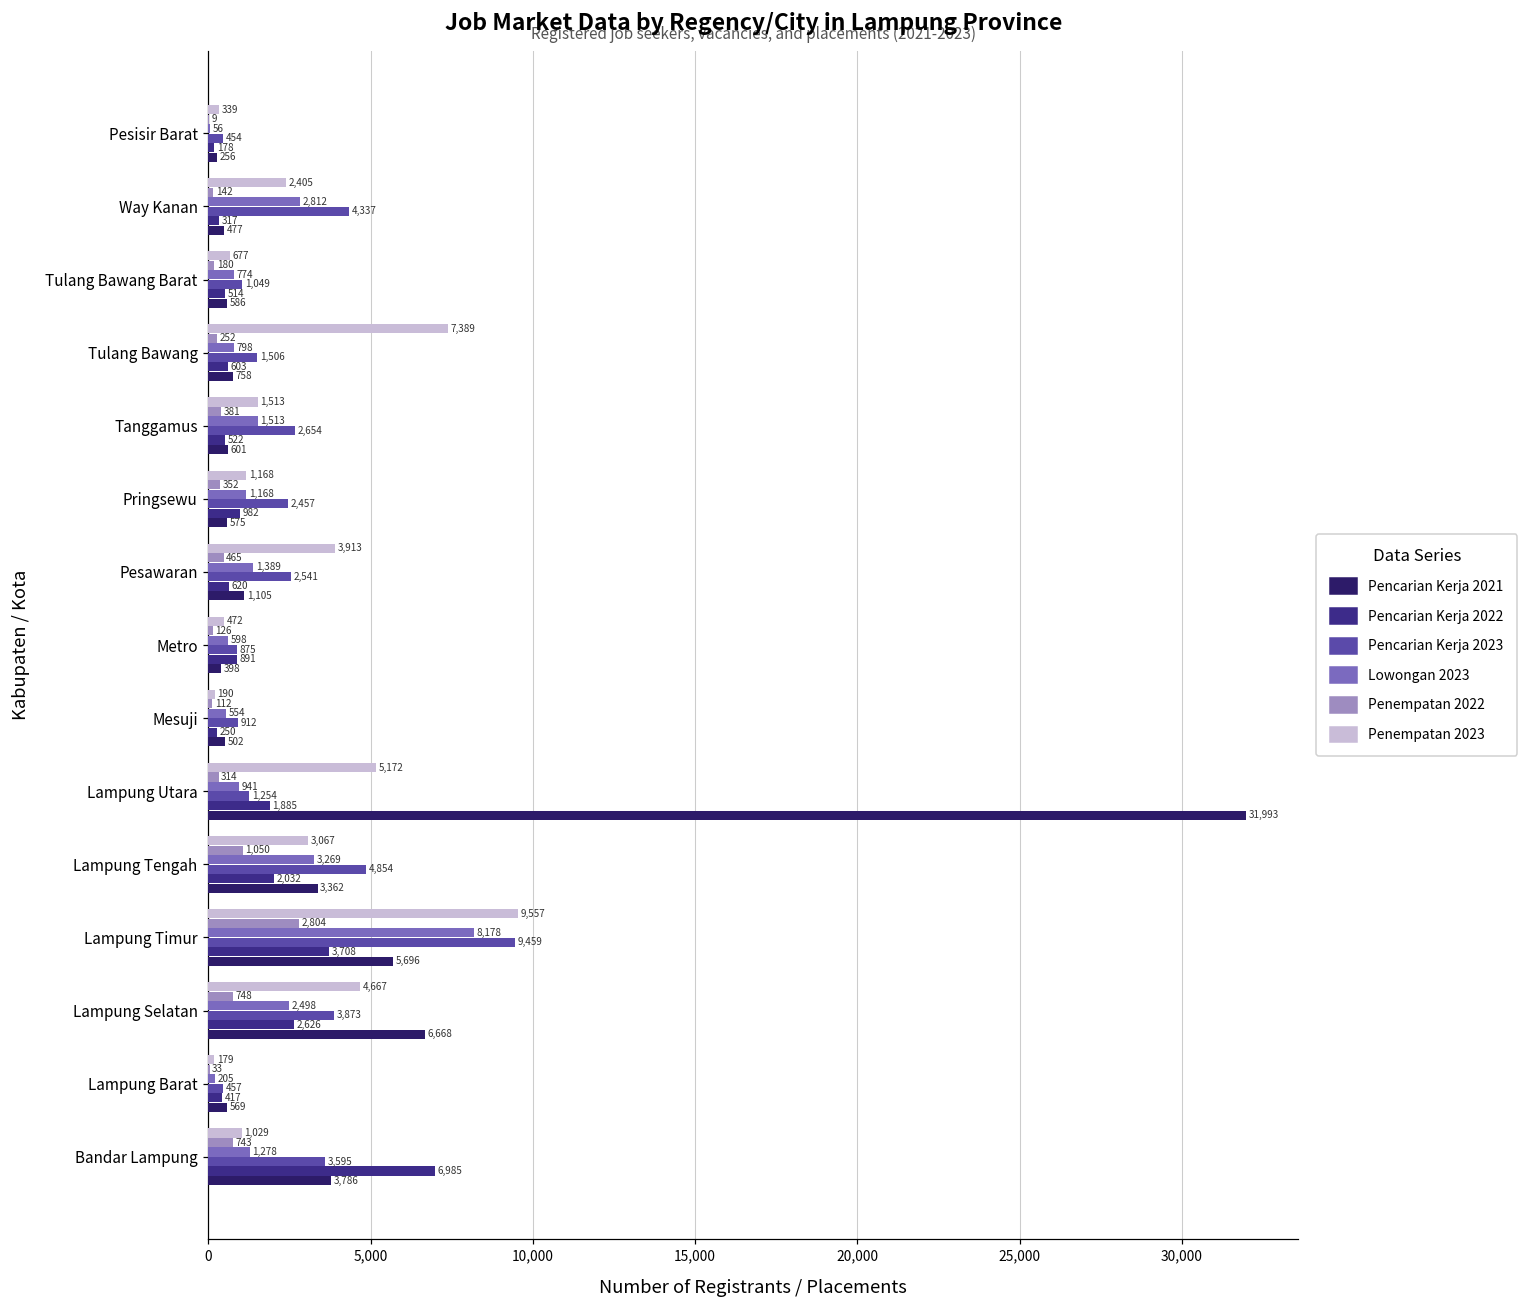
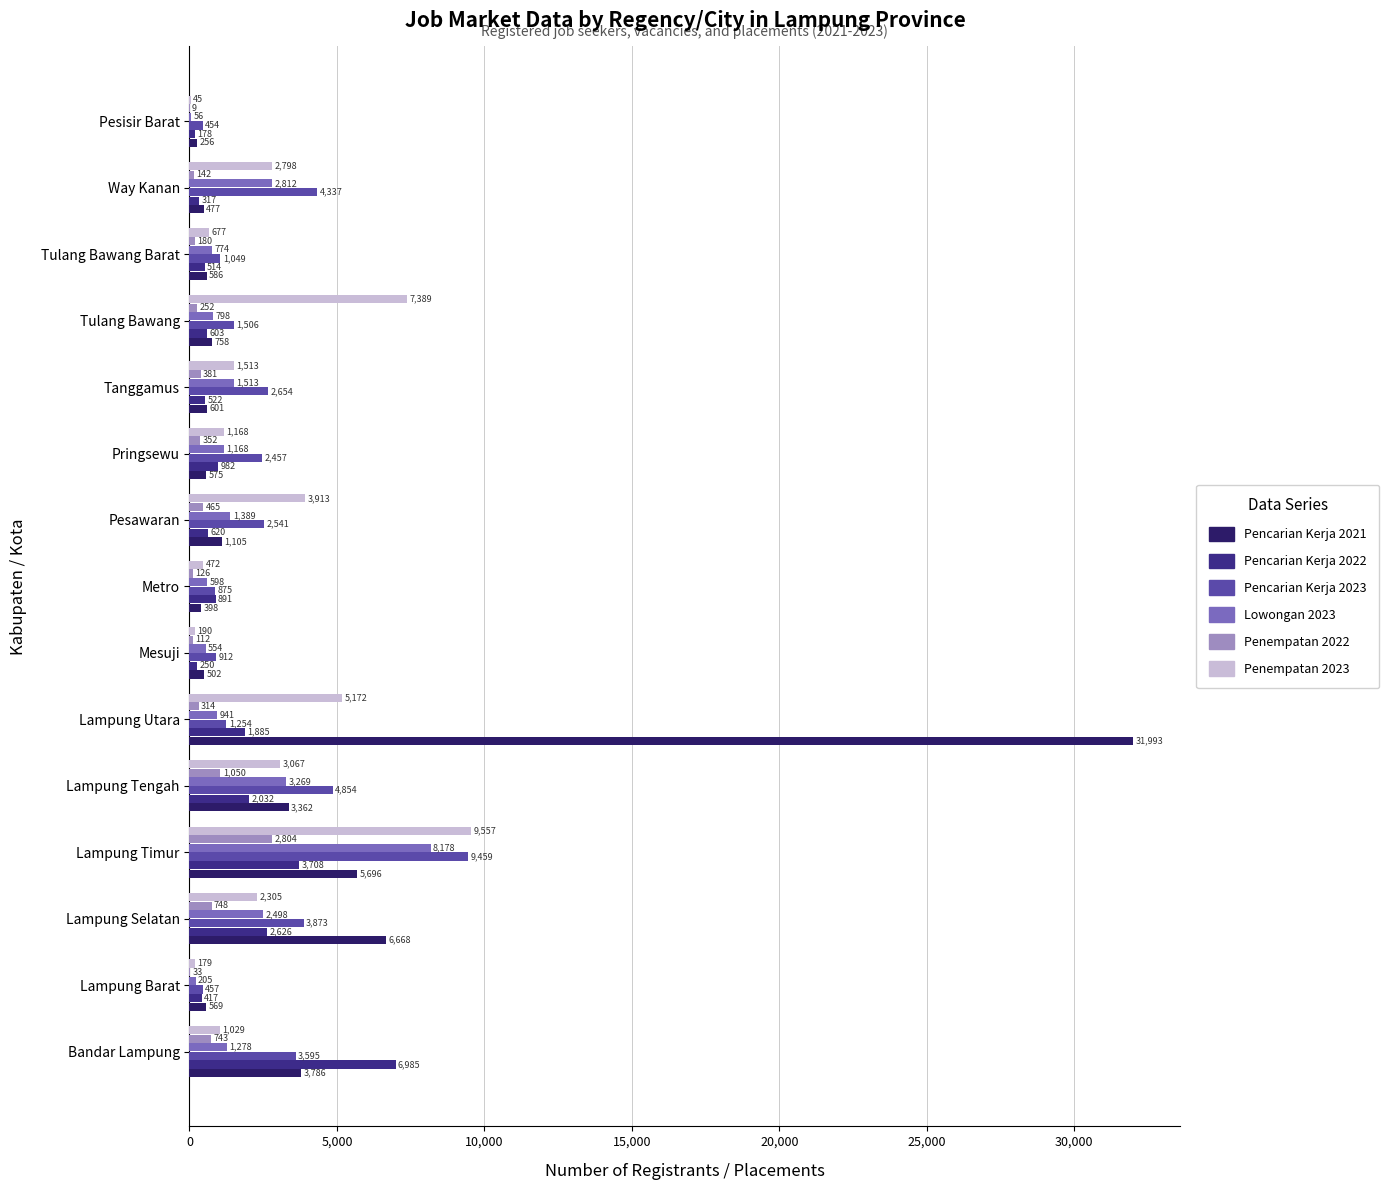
  {
    "Penempatan 2023": {
-     "Pesisir Barat": "339",
-     "Way Kanan": "2,405",
+     "Pesisir Barat": "45",
+     "Way Kanan": "2,798",
      "Tulang Bawang Barat": "677",
      "Tulang Bawang": "7,389",
      "Tanggamus": "1,513",
      "Pringsewu": "1,168",
      "Pesawaran": "3,913",
      "Metro": "472",
      "Mesuji": "190",
      "Lampung Utara": "5,172",
      "Lampung Tengah": "3,067",
      "Lampung Timur": "9,557",
-     "Lampung Selatan": "4,667",
+     "Lampung Selatan": "2,305",
      "Lampung Barat": "179",
      "Bandar Lampung": "1,029"
    }
  }
